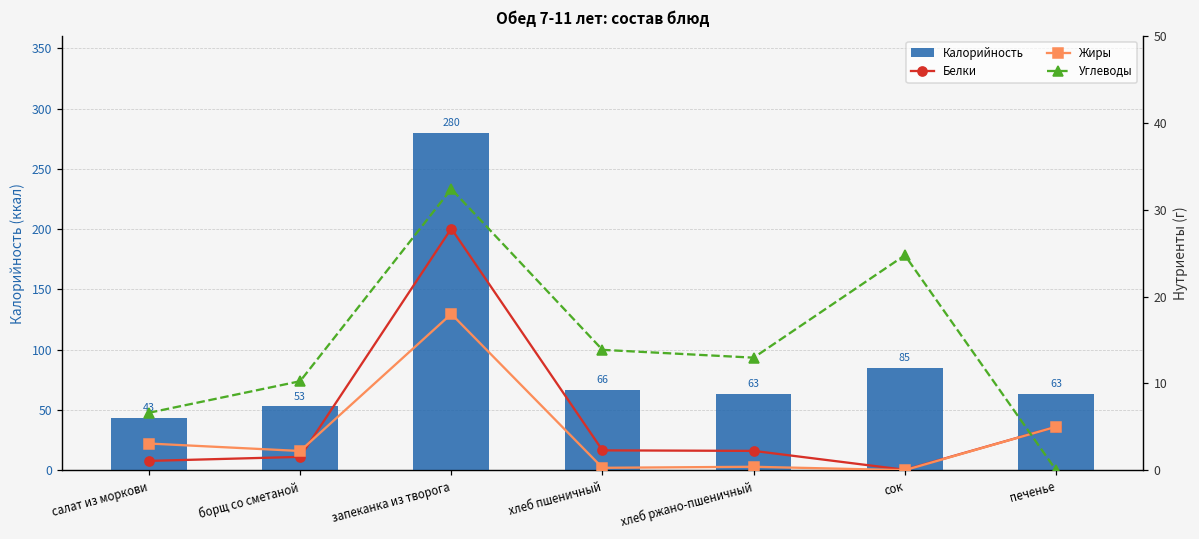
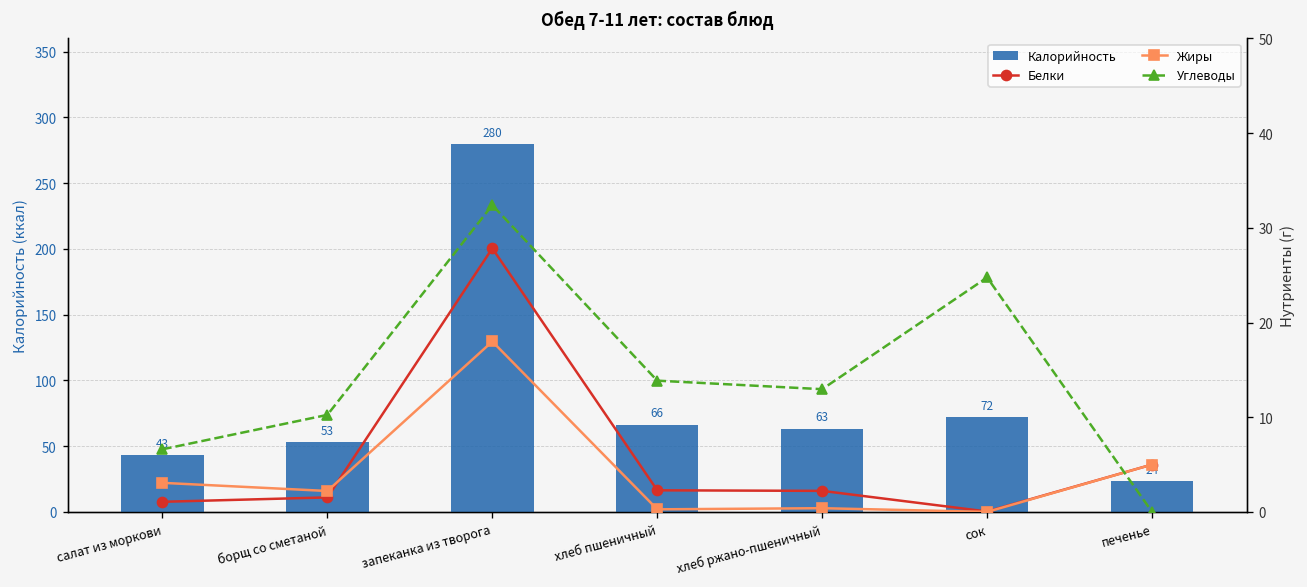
  {
    "Калорийность": {
      "борщ со сметаной": 53,
      "запеканка из творога": 280,
      "хлеб пшеничный": 66,
      "хлеб ржано-пшеничный": 63,
-     "сок": 85,
-     "печенье": 63
+     "сок": 72,
+     "печенье": 24
    }
  }
